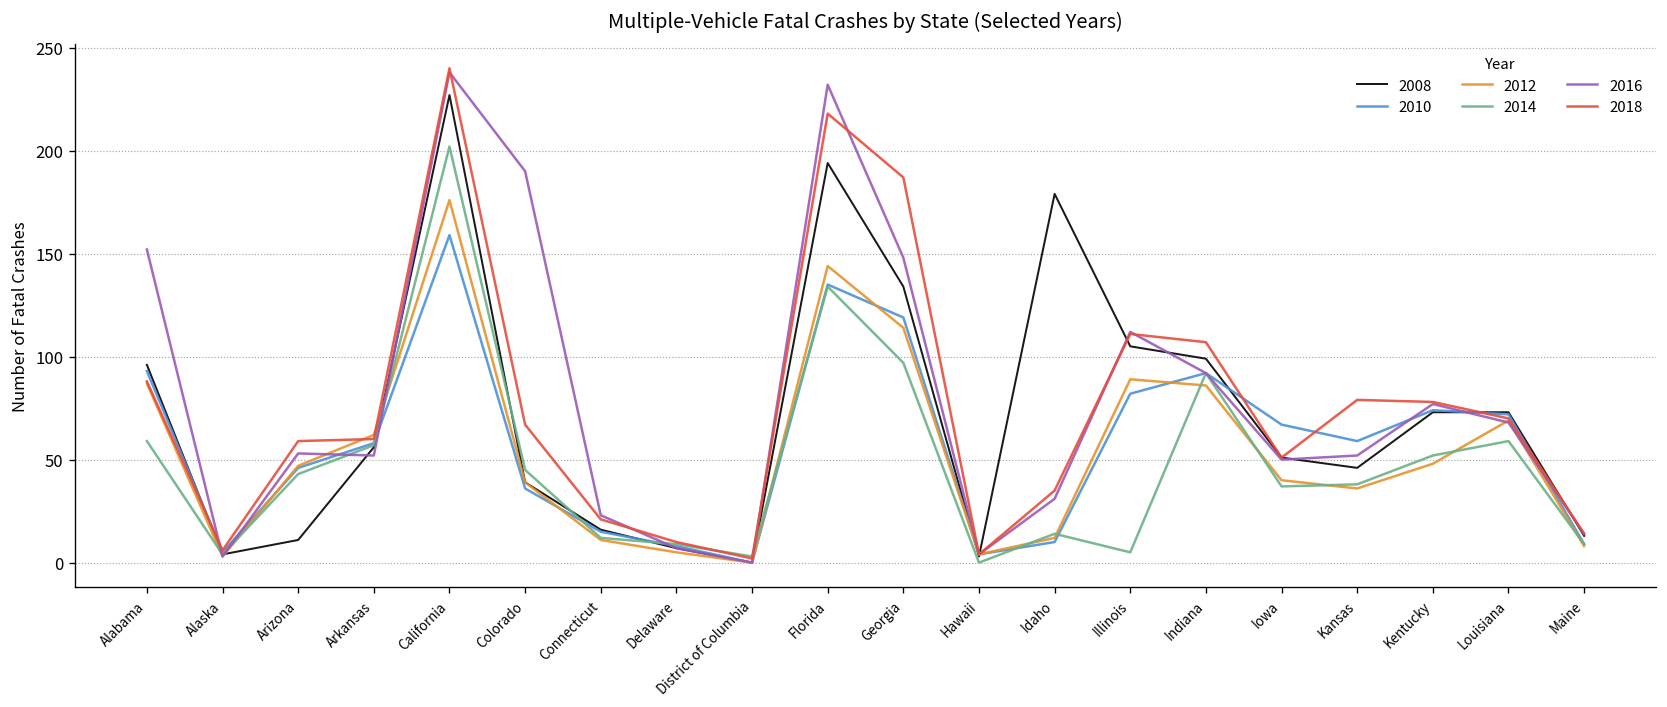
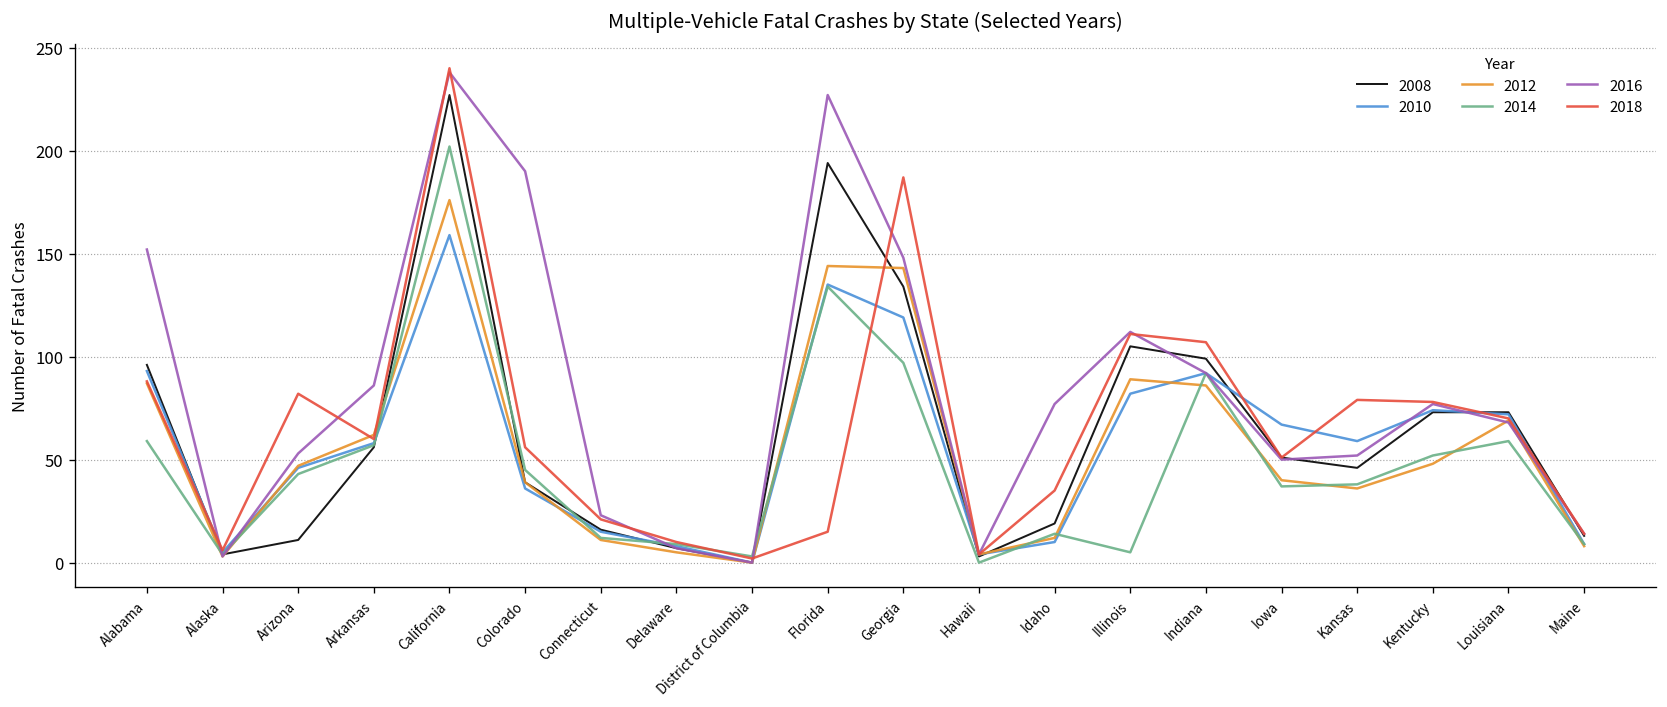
  {
    "2008": {
      "Alabama": 96,
      "Arizona": 11,
      "California": 227,
      "Florida": 194,
      "Georgia": 134,
-     "Idaho": 179,
+     "Idaho": 19,
      "Illinois": 105,
      "Indiana": 99,
      "Kansas": 46
    },
    "2010": {
      "Alabama": 93,
      "California": 159,
      "Colorado": 36,
      "Georgia": 119,
      "Idaho": 10,
      "Illinois": 82,
      "Iowa": 67,
      "Kansas": 59
    },
    "2012": {
      "Arkansas": 62,
      "California": 176,
      "Delaware": 5,
      "Florida": 144,
-     "Georgia": 114,
+     "Georgia": 143,
      "Idaho": 12,
      "Illinois": 89,
      "Indiana": 86,
      "Iowa": 40,
      "Kansas": 36,
      "Kentucky": 48
    },
    "2014": {
      "Alabama": 59,
      "Arizona": 43,
      "California": 202,
      "Colorado": 45,
      "Georgia": 97,
      "Hawaii": 0,
      "Idaho": 14,
      "Illinois": 5,
      "Iowa": 37,
      "Kansas": 38,
      "Kentucky": 52,
      "Louisiana": 59
    },
    "2016": {
      "Alabama": 152,
      "Arizona": 53,
-     "Arkansas": 52,
+     "Arkansas": 86,
      "California": 238,
      "Colorado": 190,
      "Connecticut": 23,
-     "Florida": 232,
+     "Florida": 227,
      "Georgia": 148,
-     "Idaho": 31,
+     "Idaho": 77,
      "Kansas": 52
    },
    "2018": {
-     "Arizona": 59,
+     "Arizona": 82,
      "Arkansas": 60,
      "California": 240,
-     "Colorado": 67,
+     "Colorado": 56,
      "Connecticut": 21,
-     "Florida": 218,
+     "Florida": 15,
      "Georgia": 187,
      "Idaho": 35,
      "Indiana": 107,
      "Kansas": 79
    }
  }
